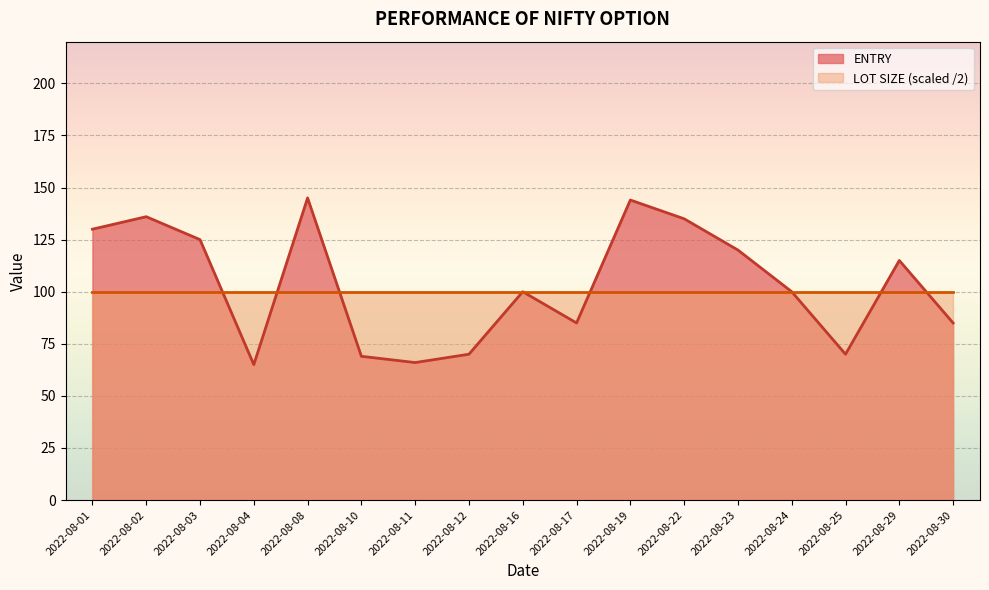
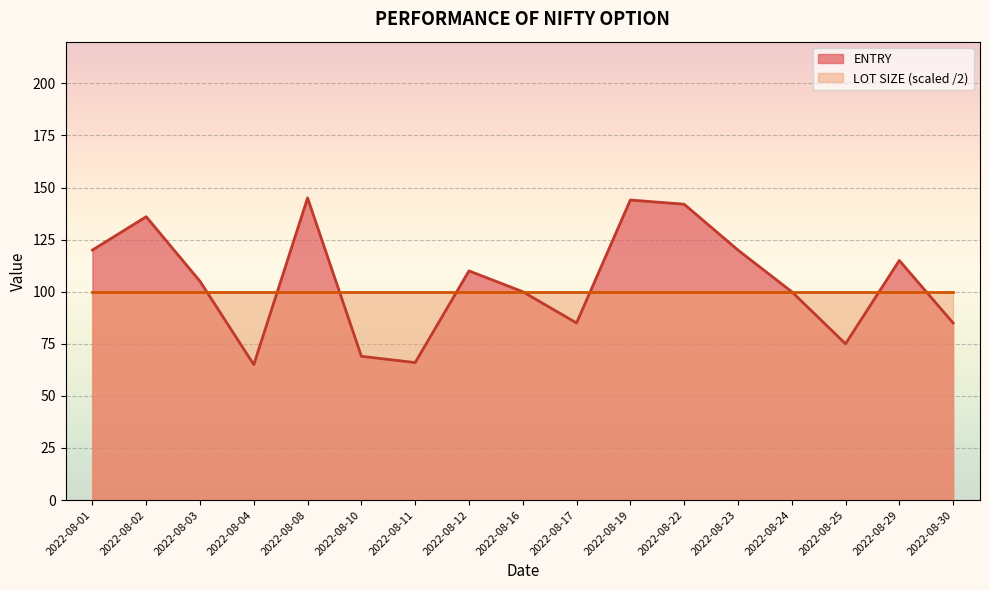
  {
    "ENTRY": {
-     "2022-08-01": 130,
+     "2022-08-01": 120,
      "2022-08-02": 136,
-     "2022-08-03": 125,
+     "2022-08-03": 105,
      "2022-08-04": 65,
      "2022-08-08": 145,
      "2022-08-10": 69,
      "2022-08-11": 66,
-     "2022-08-12": 70,
+     "2022-08-12": 110,
      "2022-08-17": 85,
      "2022-08-19": 144,
-     "2022-08-22": 135,
+     "2022-08-22": 142,
      "2022-08-23": 120,
-     "2022-08-25": 70,
+     "2022-08-25": 75,
      "2022-08-29": 115,
      "2022-08-30": 85
    },
    "LOT SIZE (scaled /2)": {
      "2022-08-01": 100,
      "2022-08-02": 100,
      "2022-08-03": 100,
      "2022-08-04": 100,
      "2022-08-08": 100,
      "2022-08-10": 100,
      "2022-08-11": 100,
      "2022-08-12": 100,
      "2022-08-17": 100,
      "2022-08-19": 100,
      "2022-08-22": 100,
      "2022-08-23": 100,
      "2022-08-25": 100,
      "2022-08-29": 100,
      "2022-08-30": 100
    }
  }
